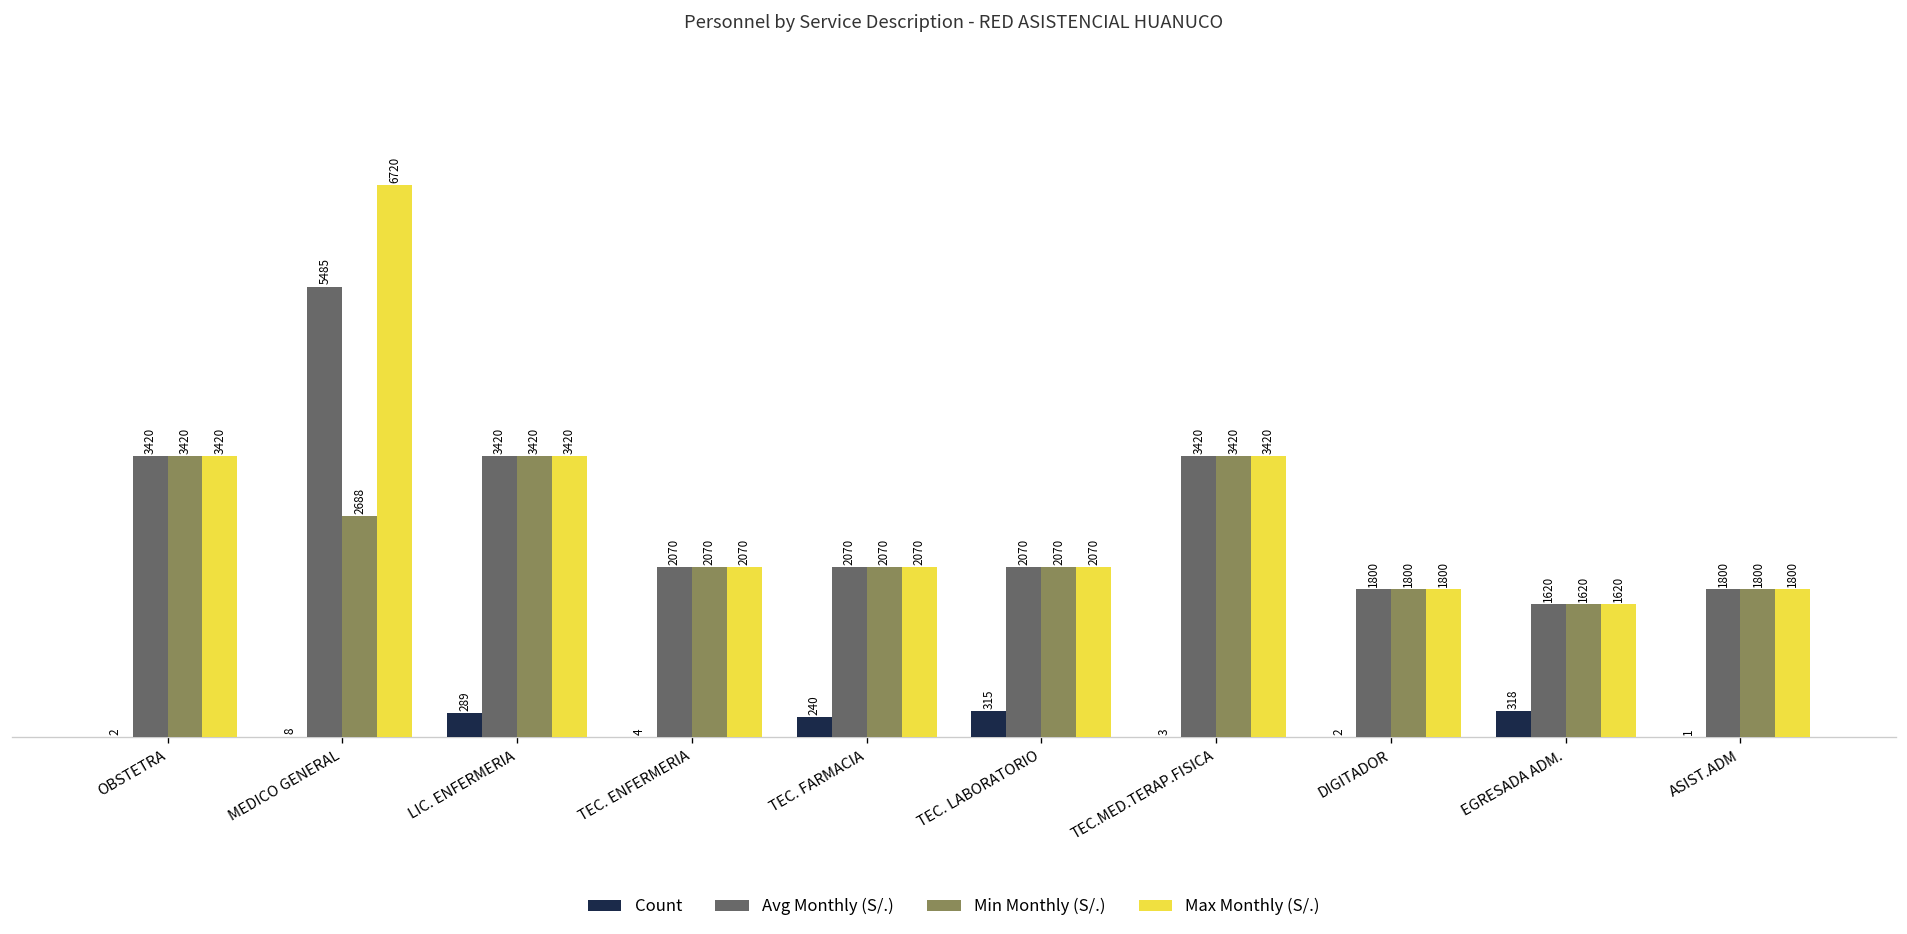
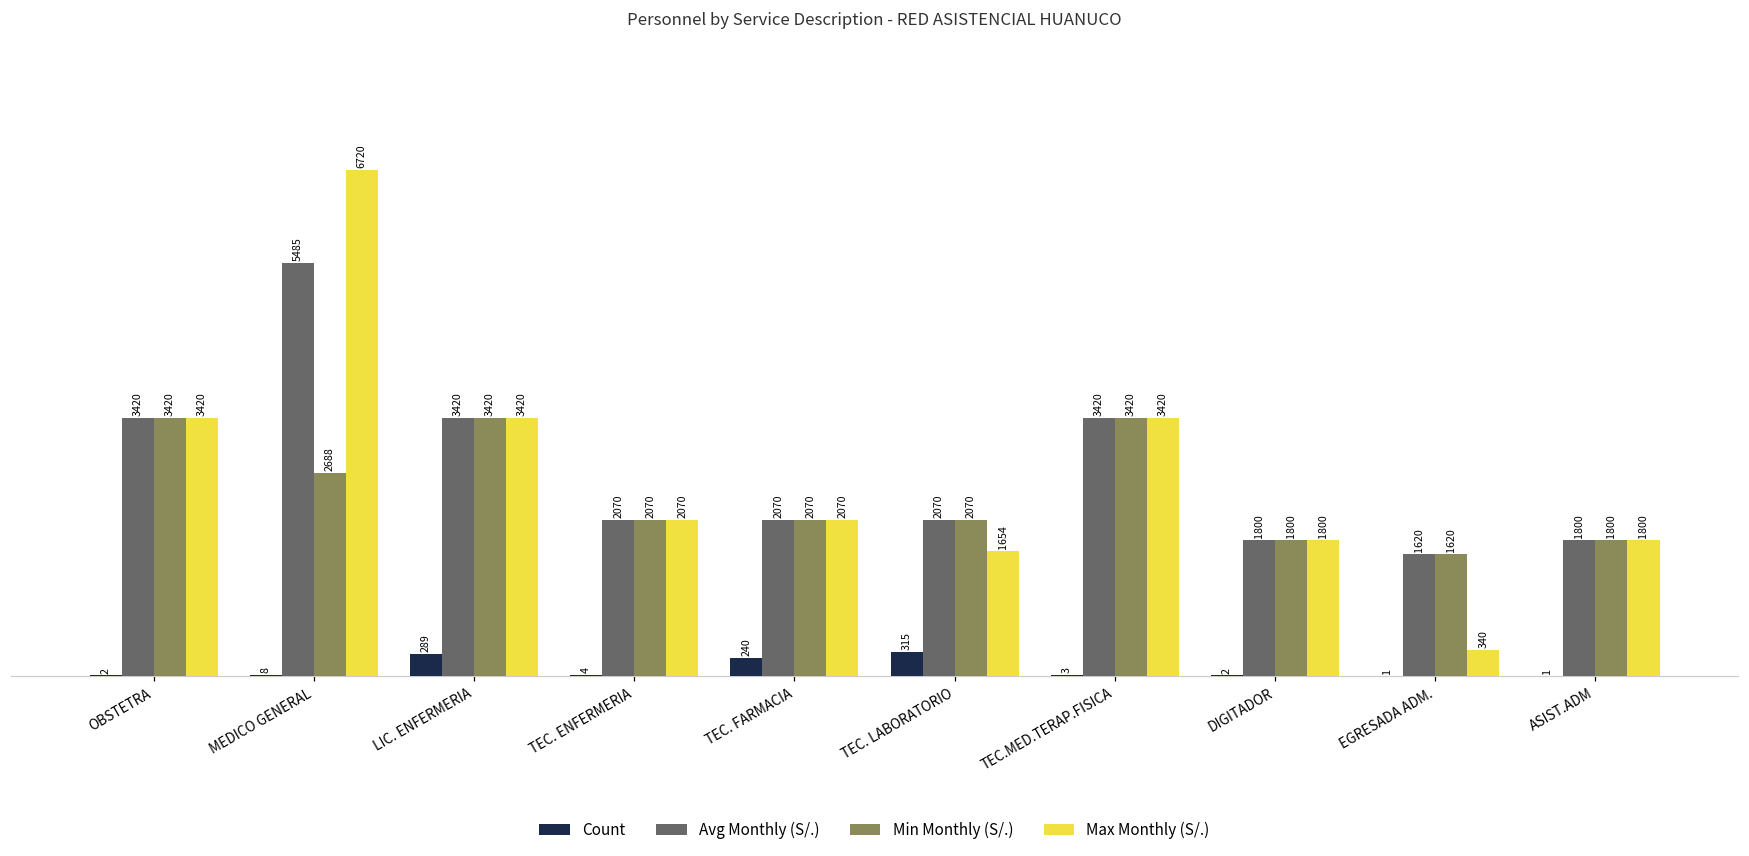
  {
    "Count": {
      "OBSTETRA": 2,
      "MEDICO GENERAL": 8,
      "LIC. ENFERMERIA": 289,
      "TEC. ENFERMERIA": 4,
      "TEC. FARMACIA": 240,
      "TEC. LABORATORIO": 315,
      "TEC.MED.TERAP.FISICA": 3,
      "DIGITADOR": 2,
-     "EGRESADA ADM.": 318,
+     "EGRESADA ADM.": 1,
      "ASIST.ADM": 1
    },
    "Max Monthly (S/.)": {
      "OBSTETRA": 3420,
      "MEDICO GENERAL": 6720,
      "LIC. ENFERMERIA": 3420,
      "TEC. ENFERMERIA": 2070,
      "TEC. FARMACIA": 2070,
-     "TEC. LABORATORIO": 2070,
+     "TEC. LABORATORIO": 1654,
      "TEC.MED.TERAP.FISICA": 3420,
      "DIGITADOR": 1800,
-     "EGRESADA ADM.": 1620,
+     "EGRESADA ADM.": 340,
      "ASIST.ADM": 1800
    }
  }
